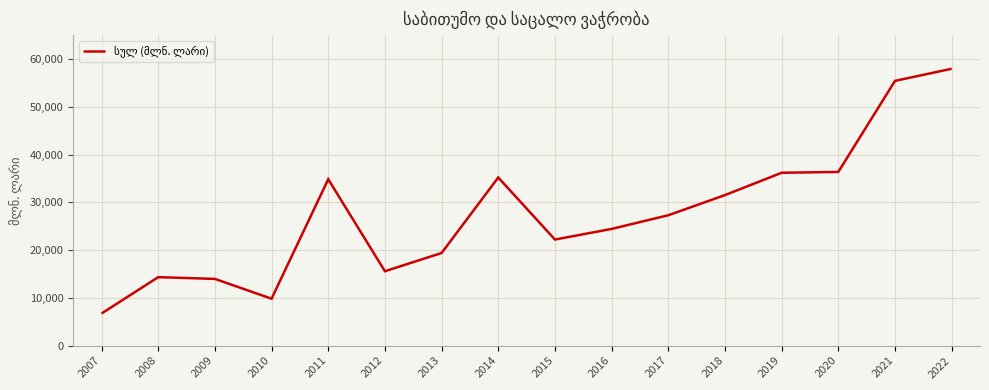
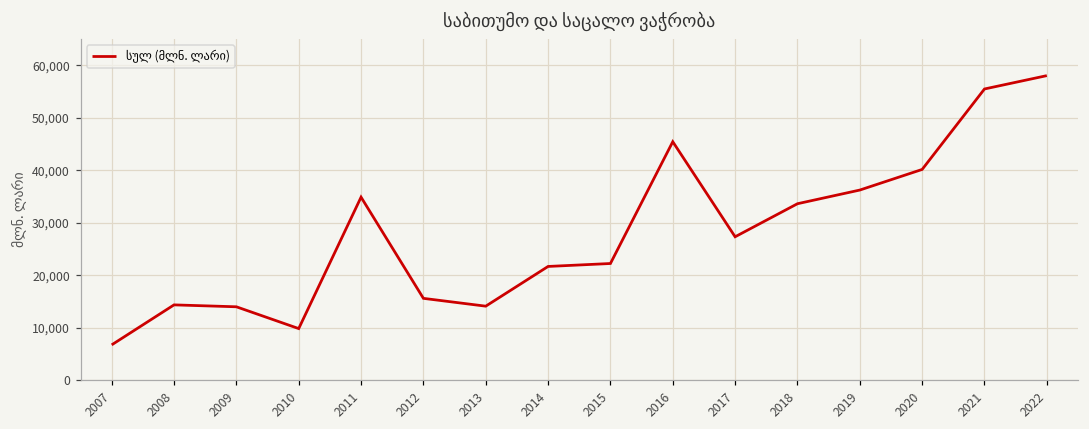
  {
    "2007": "7,000",
    "2008": "14,000",
    "2009": "14,000",
    "2010": "10,000",
    "2011": "35,000",
    "2012": "16,000",
-   "2013": "19,000",
-   "2014": "35,000",
+   "2013": "14,000",
+   "2014": "22,000",
    "2015": "22,000",
-   "2016": "24,000",
+   "2016": "45,000",
    "2017": "27,000",
-   "2018": "32,000",
+   "2018": "34,000",
    "2019": "36,000",
-   "2020": "36,000",
+   "2020": "40,000",
    "2021": "55,000",
    "2022": "58,000"
  }
